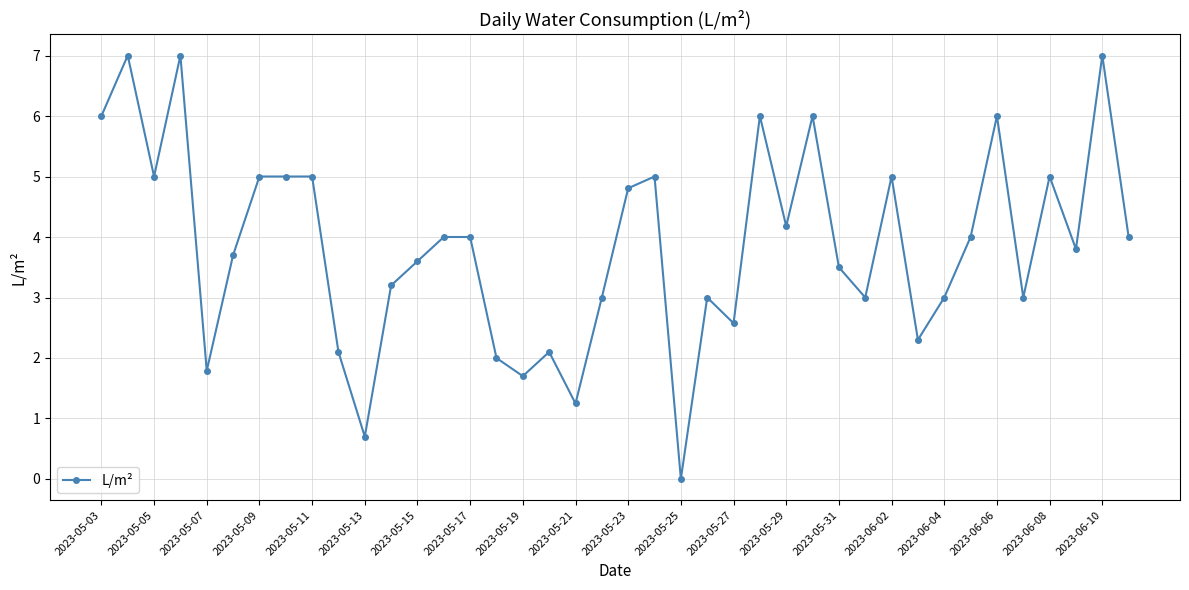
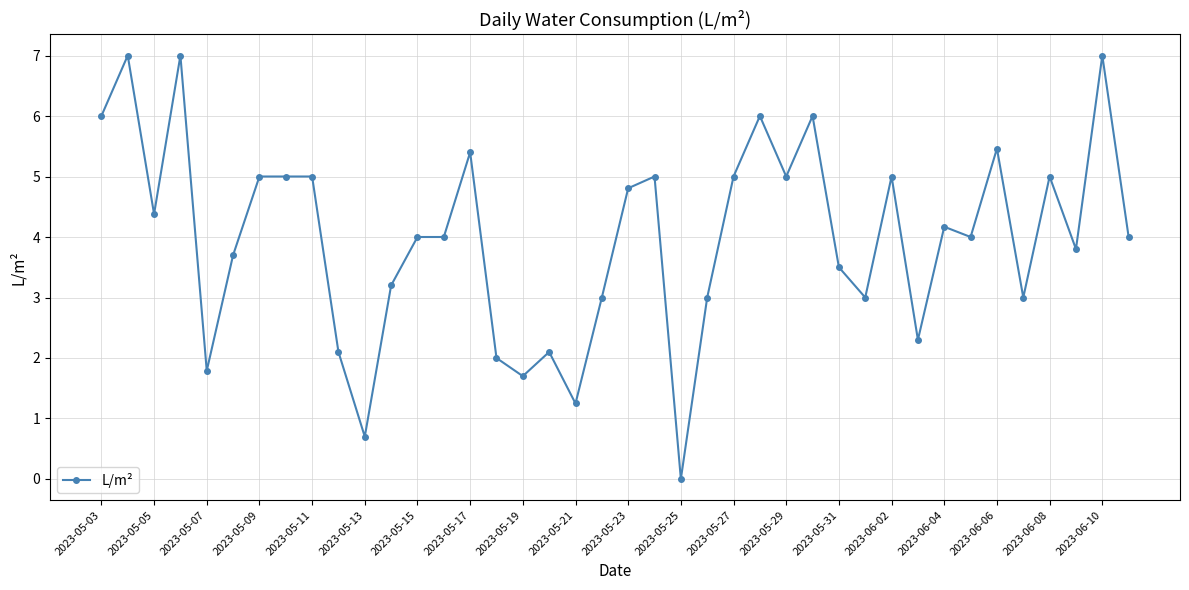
  {
    "2023-05-03": 6.0,
-   "2023-05-05": 5.0,
+   "2023-05-05": 4.4,
    "2023-05-07": 1.8,
    "2023-05-09": 5.0,
    "2023-05-11": 5.0,
    "2023-05-13": 0.7,
-   "2023-05-15": 3.6,
-   "2023-05-17": 4.0,
+   "2023-05-15": 4.0,
+   "2023-05-17": 5.4,
    "2023-05-19": 1.7,
    "2023-05-21": 1.2,
    "2023-05-23": 4.8,
    "2023-05-25": 0.0,
-   "2023-05-27": 2.6,
-   "2023-05-29": 4.2,
+   "2023-05-27": 5.0,
+   "2023-05-29": 5.0,
    "2023-05-31": 3.5,
    "2023-06-02": 5.0,
-   "2023-06-04": 3.0,
-   "2023-06-06": 6.0,
+   "2023-06-04": 4.2,
+   "2023-06-06": 5.5,
    "2023-06-08": 5.0,
    "2023-06-10": 7.0
  }
